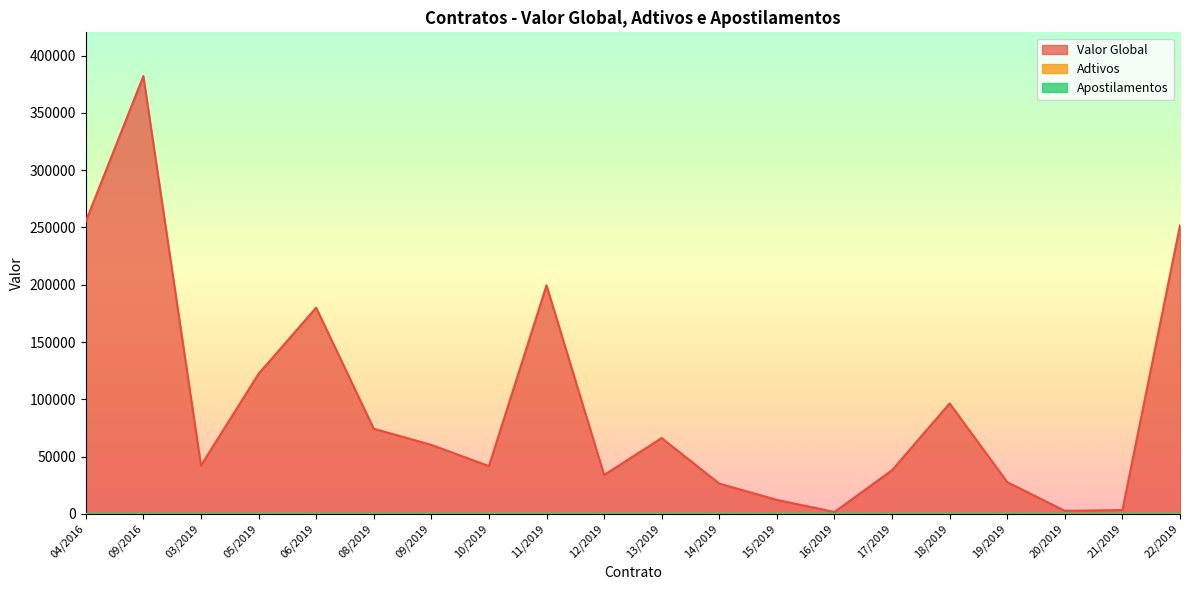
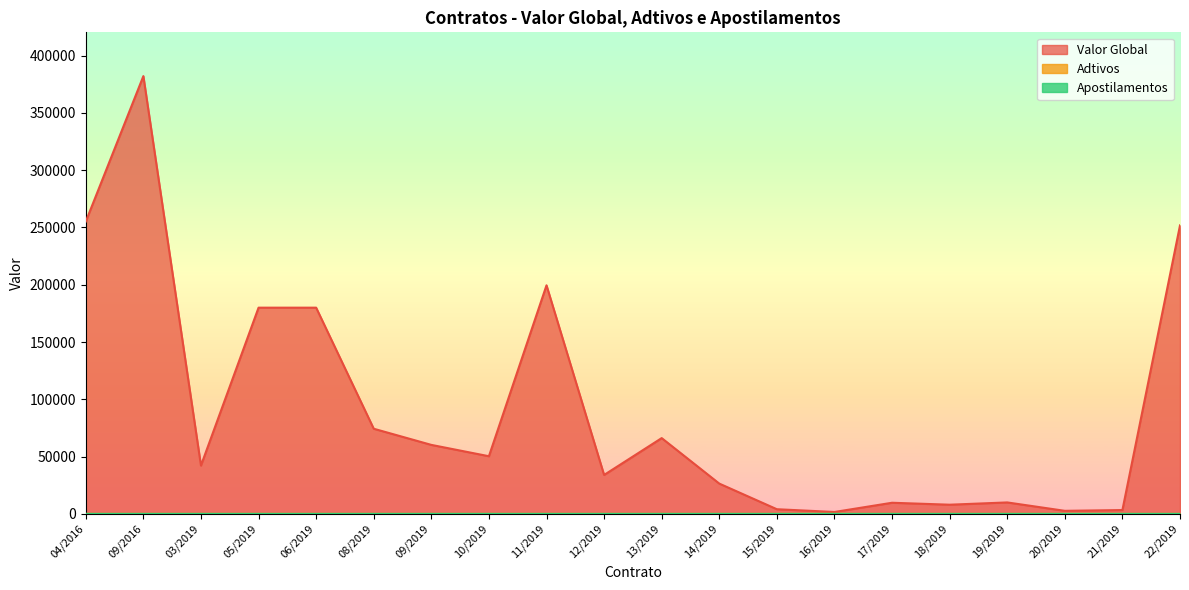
  {
    "Valor Global": {
      "04/2016": 255000,
      "09/2016": 382000,
      "03/2019": 42000,
-     "05/2019": 122000,
+     "05/2019": 180000,
      "06/2019": 180000,
      "08/2019": 74000,
      "09/2019": 60000,
-     "10/2019": 42000,
+     "10/2019": 50000,
      "11/2019": 200000,
      "12/2019": 34000,
      "13/2019": 66000,
      "14/2019": 26000,
-     "15/2019": 12000,
-     "17/2019": 38000,
-     "18/2019": 96000,
-     "19/2019": 28000,
+     "15/2019": 4000,
+     "17/2019": 10000,
+     "18/2019": 8000,
+     "19/2019": 10000,
      "20/2019": 3000,
      "21/2019": 3000,
      "22/2019": 252000
    },
    "Apostilamentos": {
      "04/2016": 0,
      "09/2016": 0,
      "03/2019": 0,
      "05/2019": 0,
      "06/2019": 0,
      "08/2019": 0,
      "09/2019": 0,
      "10/2019": 0,
      "11/2019": 0,
      "12/2019": 0,
      "13/2019": 0,
      "14/2019": 0,
      "15/2019": 0,
      "17/2019": 0,
      "18/2019": 0,
      "19/2019": 0,
      "20/2019": 0,
      "21/2019": 0,
      "22/2019": 0
    }
  }
